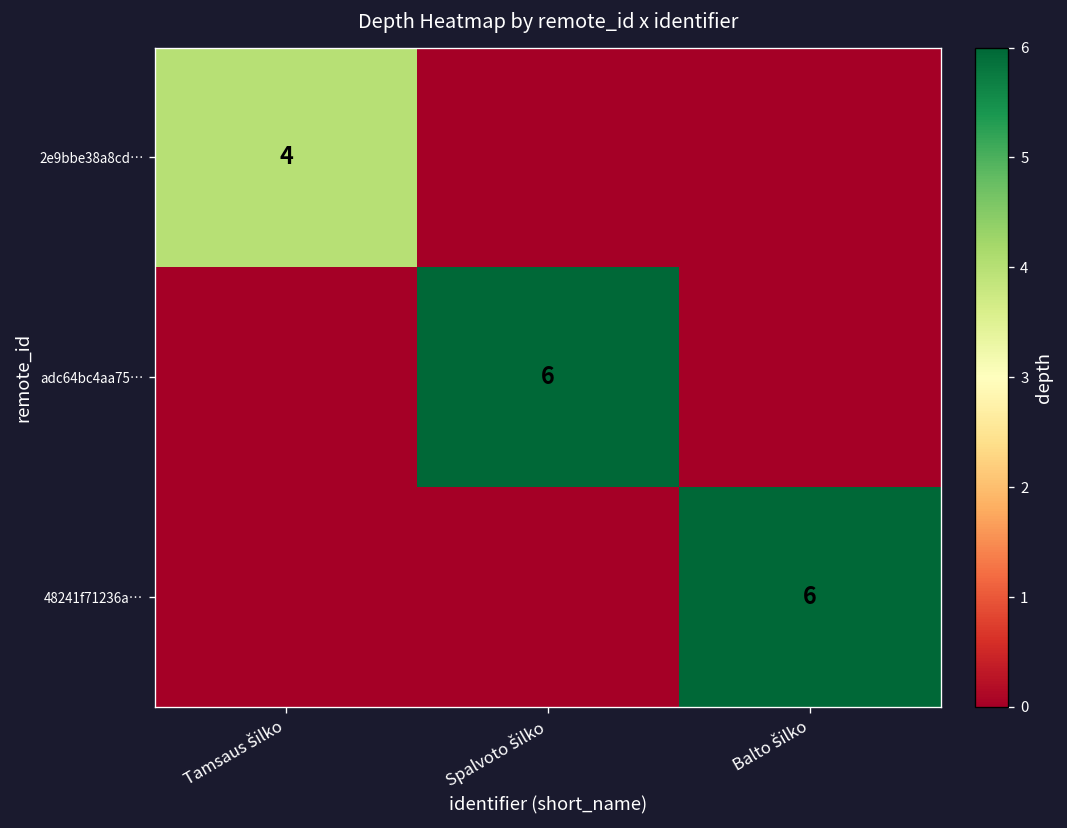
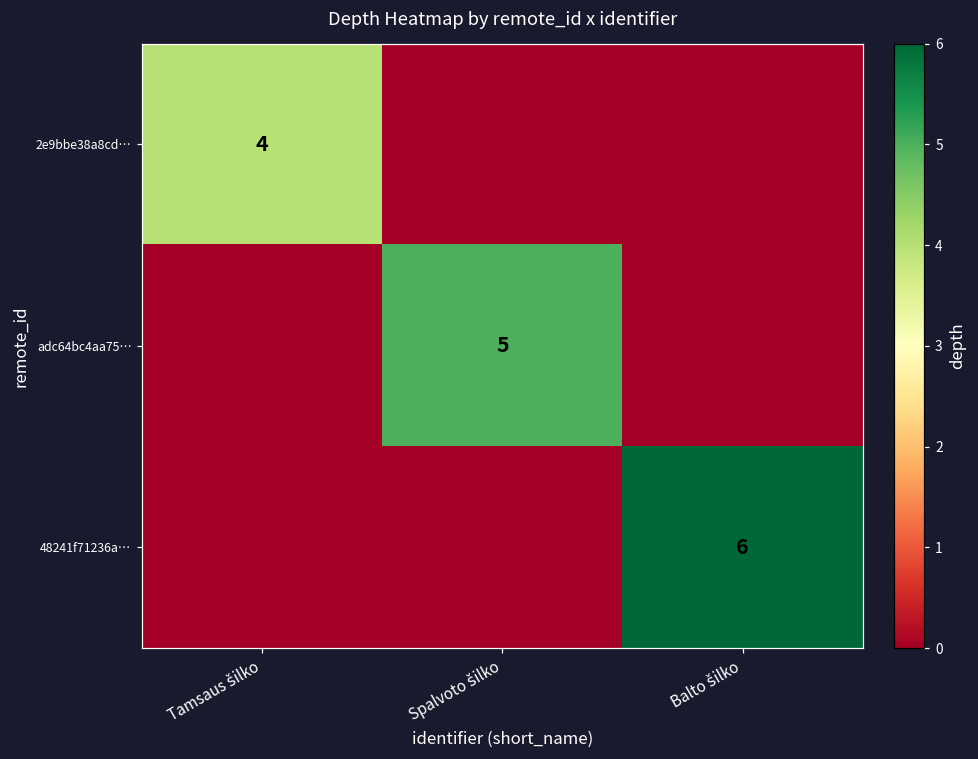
  {
    "2e9bbe38a8cd…": {
      "Tamsaus šilko": 4
    },
    "adc64bc4aa75…": {
-     "Spalvoto šilko": 6
+     "Spalvoto šilko": 5
    },
    "48241f71236a…": {
      "Balto šilko": 6
    }
  }
